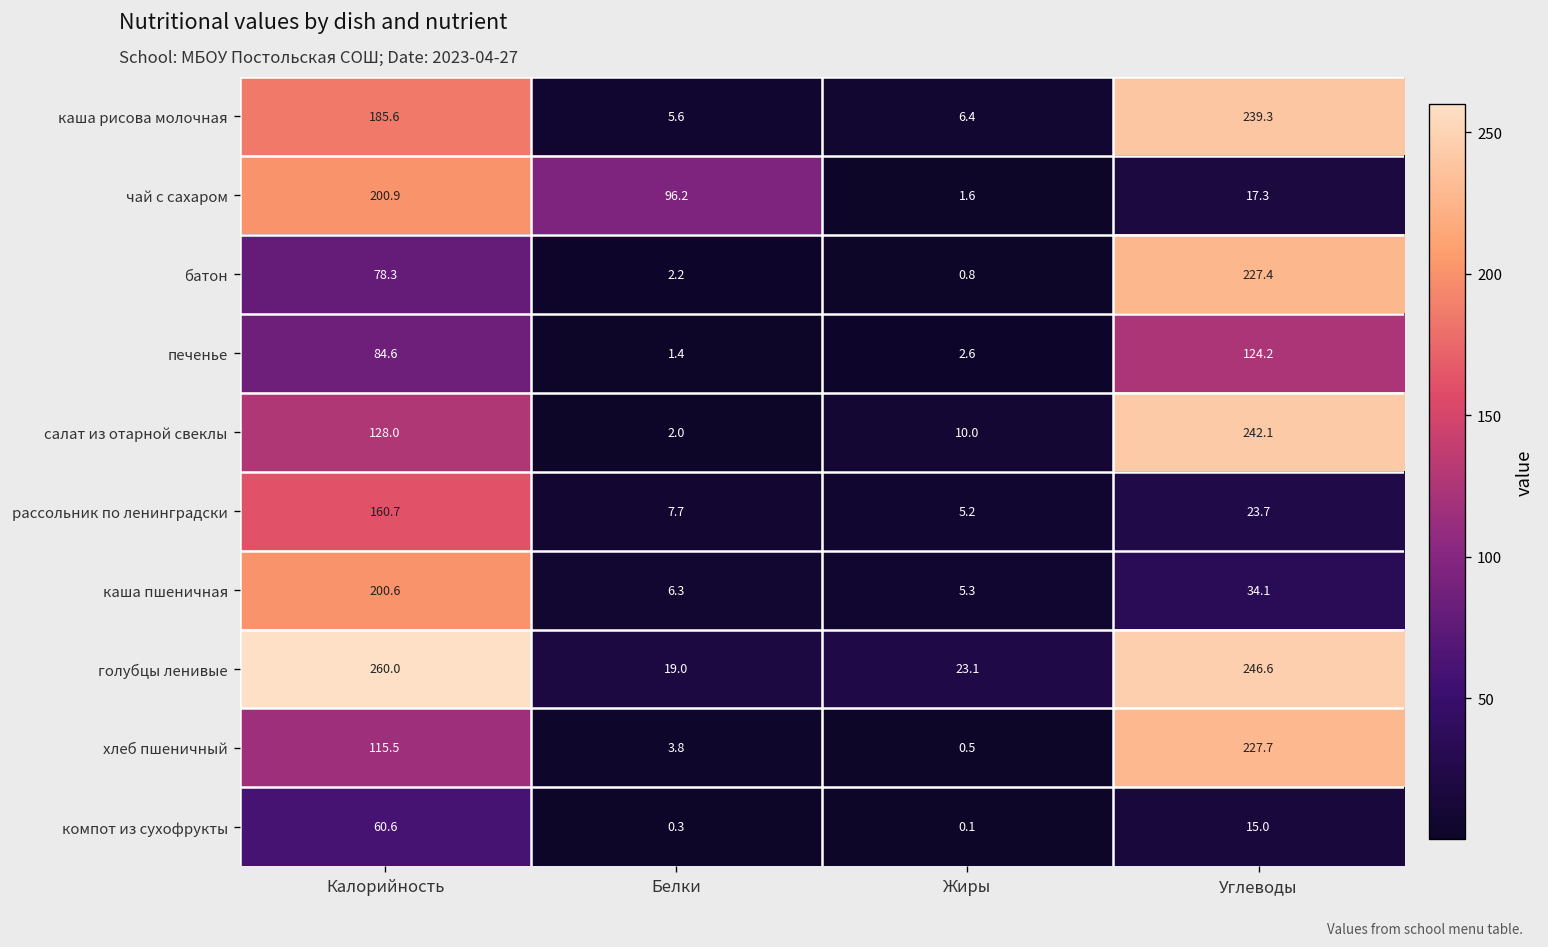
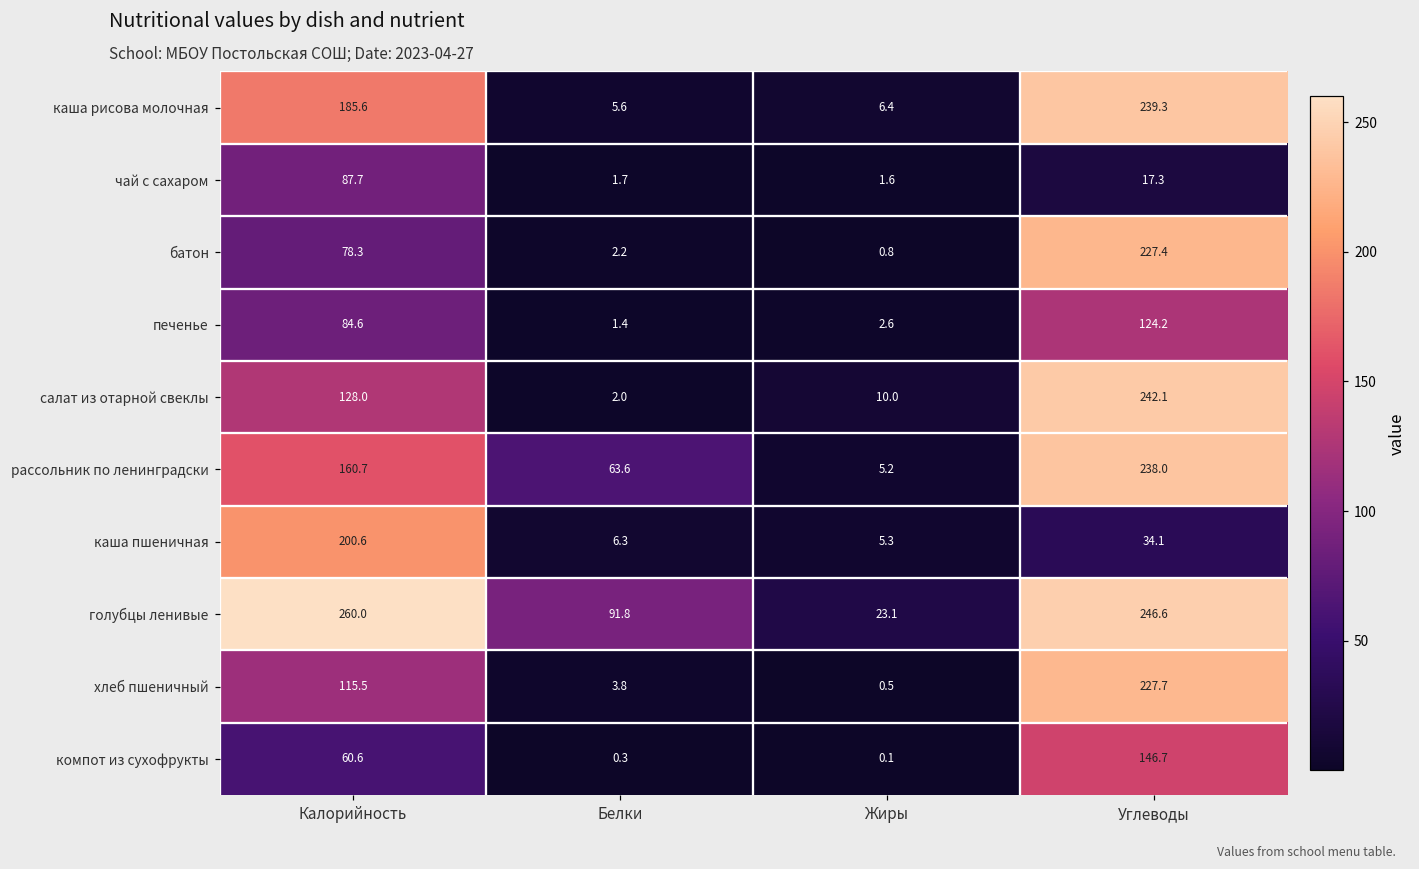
  {
    "каша рисова молочная": {
      "Калорийность": 185.6,
      "Белки": 5.6,
      "Жиры": 6.4,
      "Углеводы": 239.3
    },
    "чай с сахаром": {
-     "Калорийность": 200.9,
-     "Белки": 96.2,
+     "Калорийность": 87.7,
+     "Белки": 1.7,
      "Жиры": 1.6,
      "Углеводы": 17.3
    },
    "батон": {
      "Калорийность": 78.3,
      "Белки": 2.2,
      "Жиры": 0.8,
      "Углеводы": 227.4
    },
    "печенье": {
      "Калорийность": 84.6,
      "Белки": 1.4,
      "Жиры": 2.6,
      "Углеводы": 124.2
    },
    "салат из отарной свеклы": {
      "Калорийность": 128.0,
      "Белки": 2.0,
      "Жиры": 10.0,
      "Углеводы": 242.1
    },
    "рассольник по ленинградски": {
      "Калорийность": 160.7,
-     "Белки": 7.7,
+     "Белки": 63.6,
      "Жиры": 5.2,
-     "Углеводы": 23.7
+     "Углеводы": 238.0
    },
    "каша пшеничная": {
      "Калорийность": 200.6,
      "Белки": 6.3,
      "Жиры": 5.3,
      "Углеводы": 34.1
    },
    "голубцы ленивые": {
      "Калорийность": 260.0,
-     "Белки": 19.0,
+     "Белки": 91.8,
      "Жиры": 23.1,
      "Углеводы": 246.6
    },
    "хлеб пшеничный": {
      "Калорийность": 115.5,
      "Белки": 3.8,
      "Жиры": 0.5,
      "Углеводы": 227.7
    },
    "компот из сухофрукты": {
      "Калорийность": 60.6,
      "Белки": 0.3,
      "Жиры": 0.1,
-     "Углеводы": 15.0
+     "Углеводы": 146.7
    }
  }
